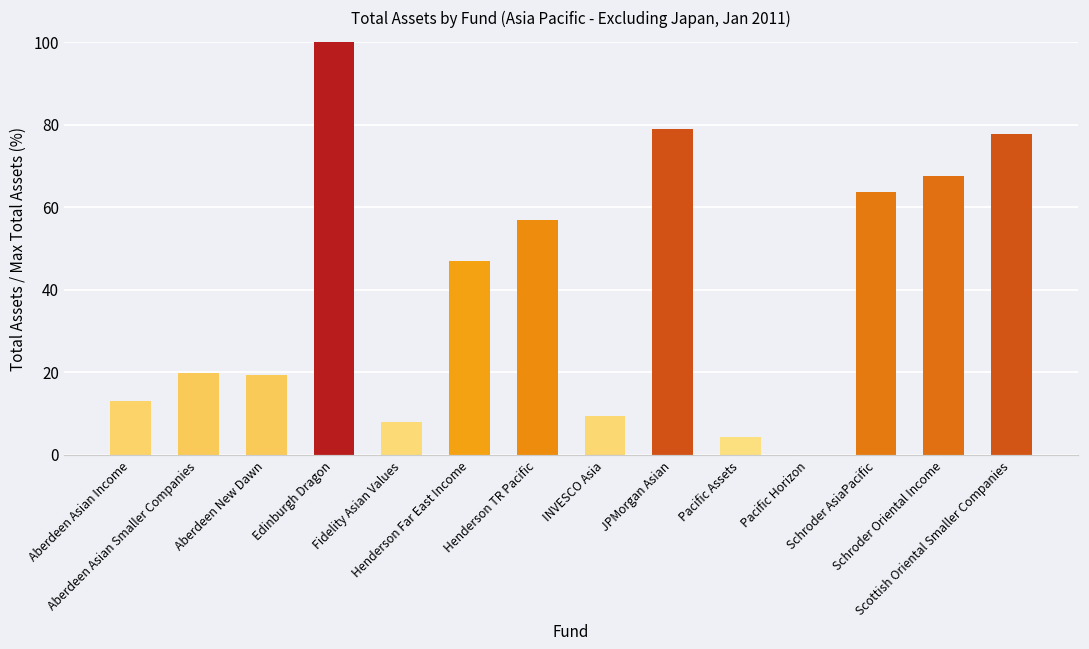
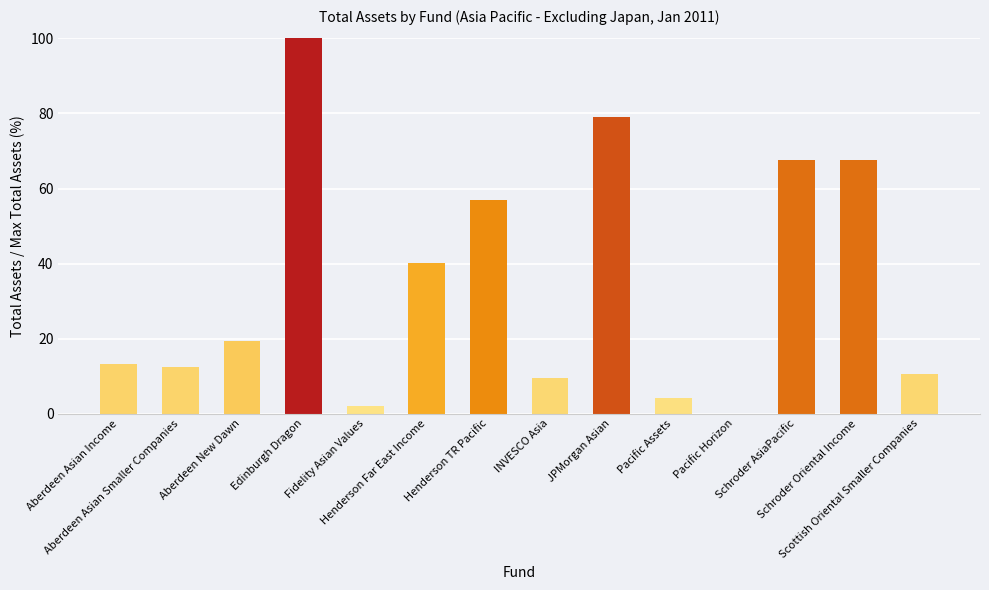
  {
    "Aberdeen Asian Income": 13,
-   "Aberdeen Asian Smaller Companies": 20,
+   "Aberdeen Asian Smaller Companies": 12,
    "Aberdeen New Dawn": 19,
    "Edinburgh Dragon": 100,
-   "Fidelity Asian Values": 8,
-   "Henderson Far East Income": 47,
+   "Fidelity Asian Values": 2,
+   "Henderson Far East Income": 40,
    "Henderson TR Pacific": 57,
    "INVESCO Asia": 9,
    "JPMorgan Asian": 79,
    "Pacific Assets": 4,
    "Pacific Horizon": 0,
-   "Schroder AsiaPacific": 64,
+   "Schroder AsiaPacific": 68,
    "Schroder Oriental Income": 68,
-   "Scottish Oriental Smaller Companies": 78
+   "Scottish Oriental Smaller Companies": 10
  }
